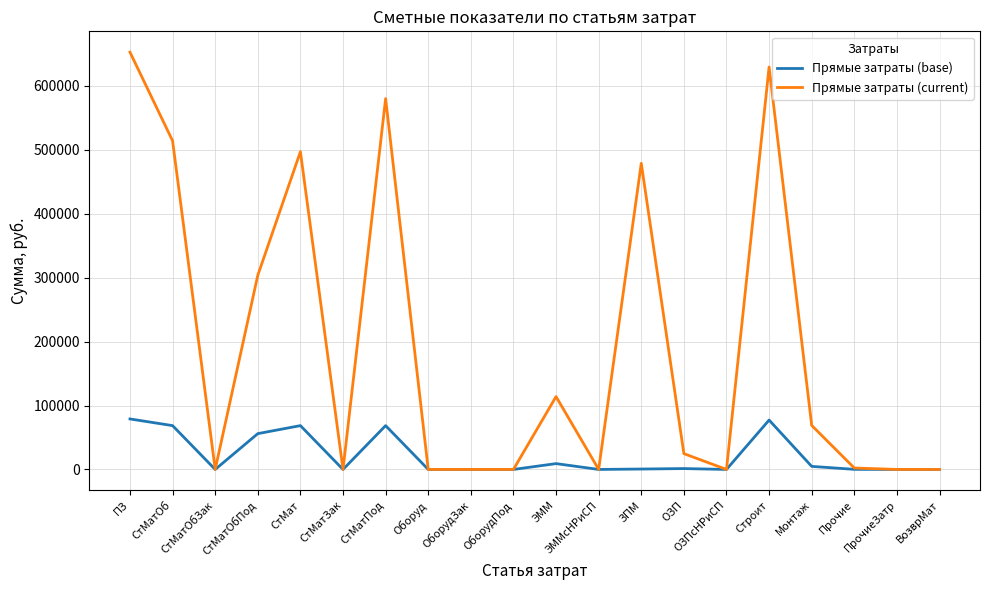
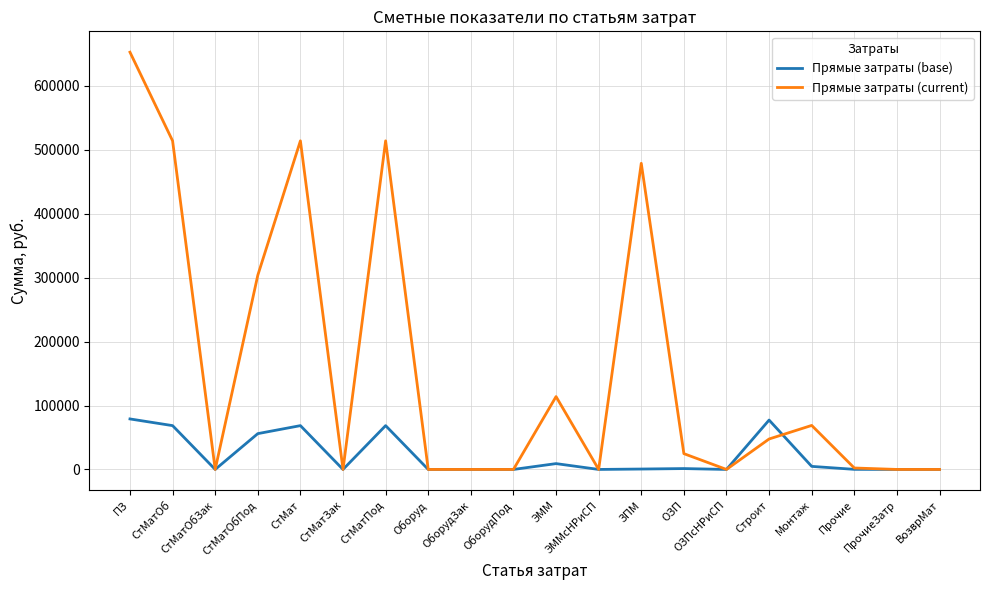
  {
    "Прямые затраты (base)": {
      "ПЗ": 80000,
      "СтМатОб": 70000,
      "СтМатОбПод": 60000,
      "СтМат": 70000,
      "СтМатПод": 70000,
      "ЭММ": 10000,
      "ЗПМ": 0,
      "ОЗП": 0,
      "Строит": 80000,
      "Монтаж": 0
    },
    "Прямые затраты (current)": {
      "ПЗ": 650000,
      "СтМатОб": 510000,
      "СтМатОбПод": 300000,
-     "СтМат": 500000,
-     "СтМатПод": 580000,
+     "СтМат": 510000,
+     "СтМатПод": 510000,
      "ЭММ": 110000,
      "ЗПМ": 480000,
      "ОЗП": 20000,
-     "Строит": 630000,
+     "Строит": 50000,
      "Монтаж": 70000
    }
  }
